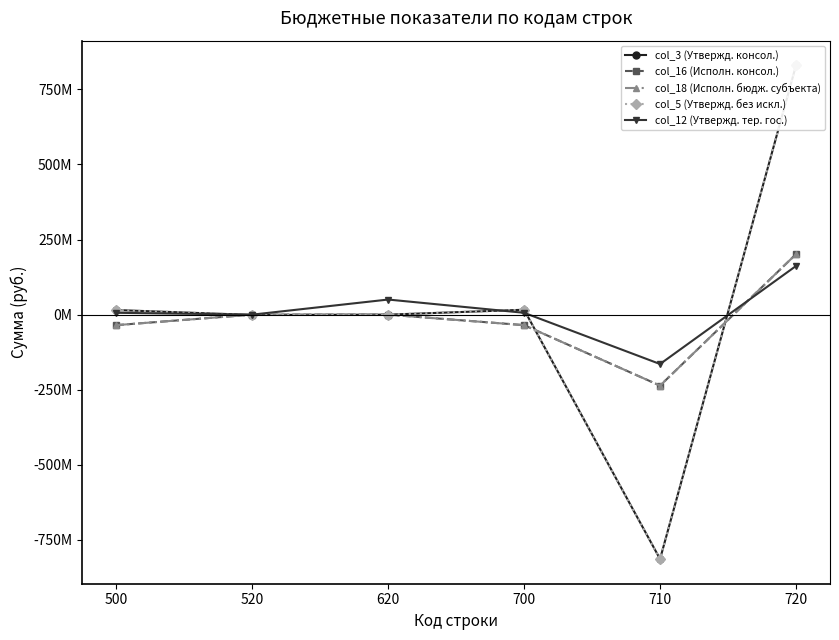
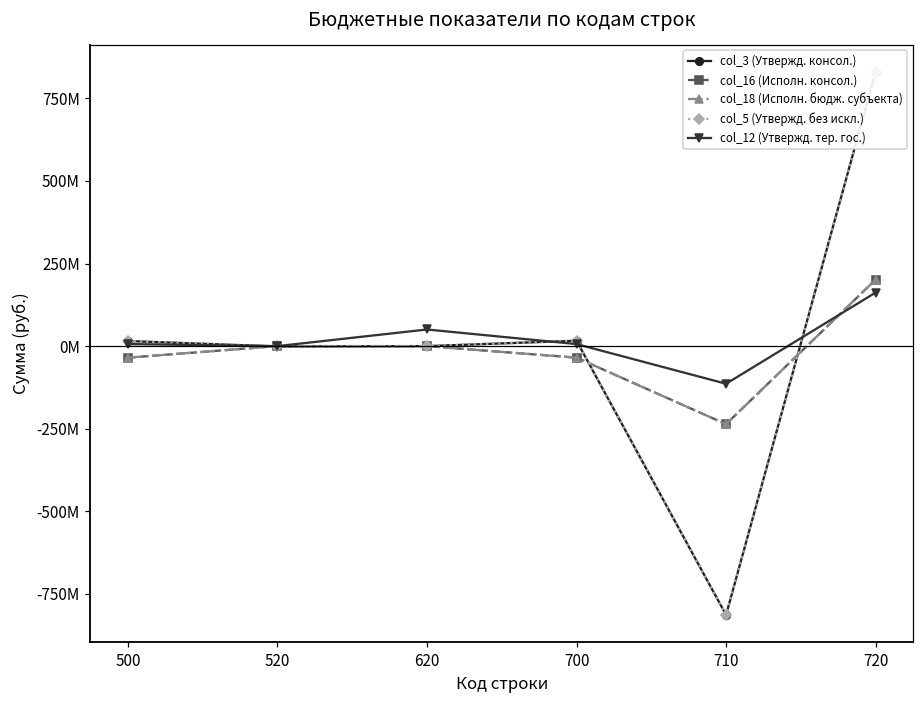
  {
    "col_12 (Утвержд. тер. гос.)": {
      "500": 10000000,
      "620": 50000000,
      "700": 10000000,
-     "710": -160000000,
+     "710": -110000000,
      "720": 160000000
    }
  }
